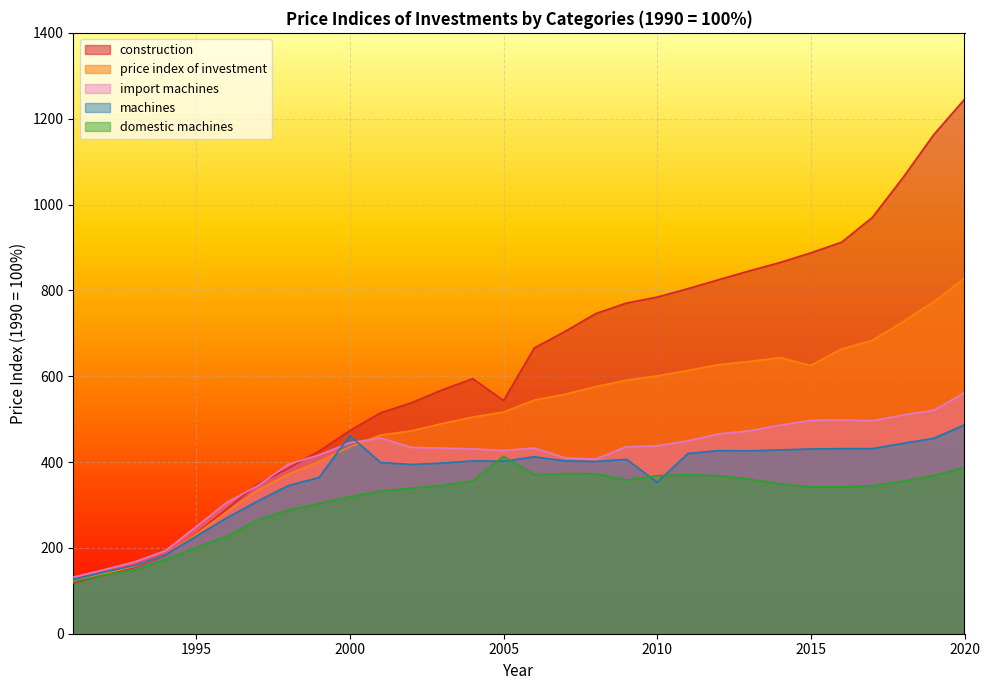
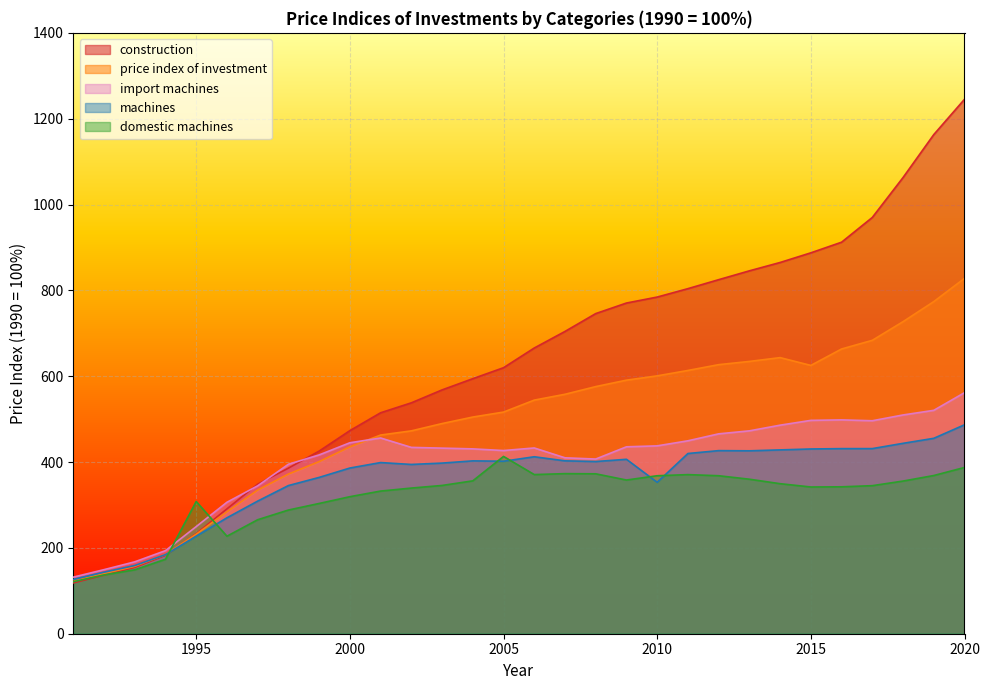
  {
    "construction": {
      "2000": 470,
-     "2005": 540,
+     "2005": 620,
      "2010": 780,
      "2015": 890,
      "2020": 1250
    },
    "price index of investment": {
      "2000": 440,
      "2005": 520,
      "2010": 600,
      "2015": 630,
      "2020": 830
    },
    "import machines": {
      "1995": 250,
      "2000": 440,
      "2005": 430,
      "2010": 440,
      "2015": 500,
      "2020": 560
    },
    "machines": {
-     "2000": 460,
+     "2000": 390,
      "2005": 400,
      "2010": 350,
      "2015": 430,
      "2020": 490
    },
    "domestic machines": {
-     "1995": 200,
+     "1995": 310,
      "2000": 320,
      "2005": 410,
      "2010": 370,
      "2015": 340,
      "2020": 390
    }
  }
